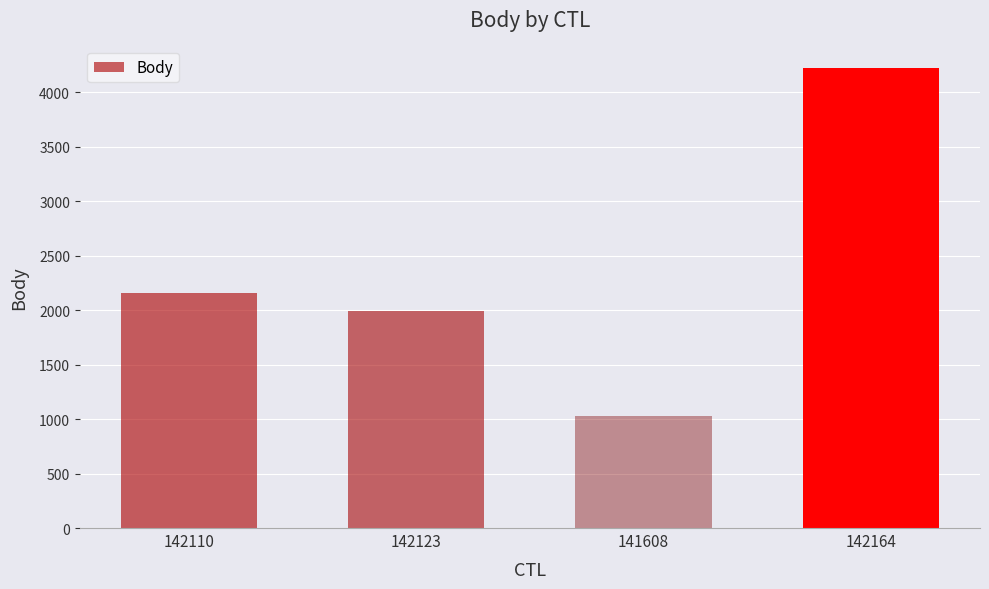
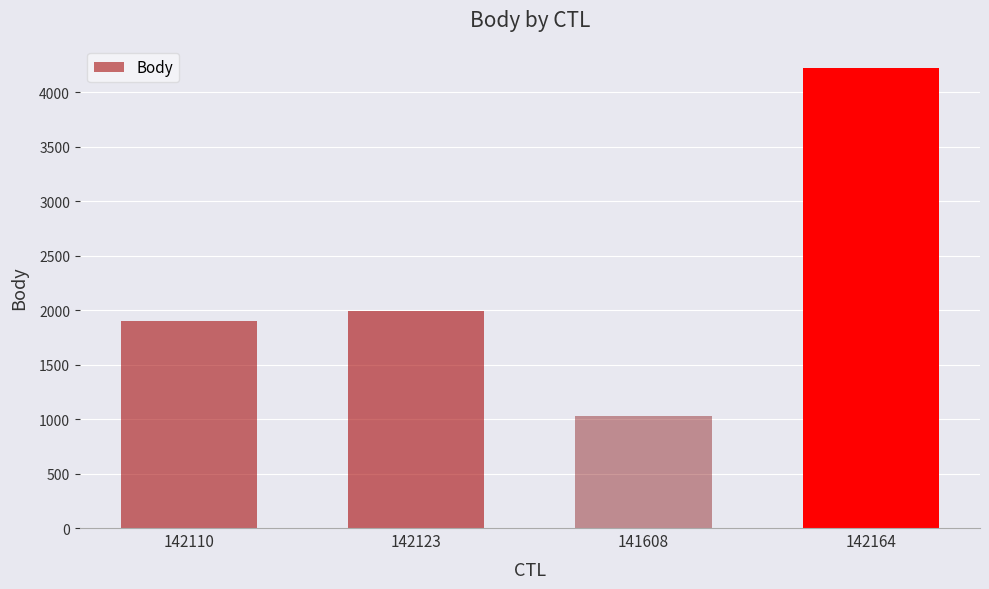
  {
-   "142110": 2160,
+   "142110": 1900,
    "142123": 1990,
    "141608": 1020,
    "142164": 4220
  }
